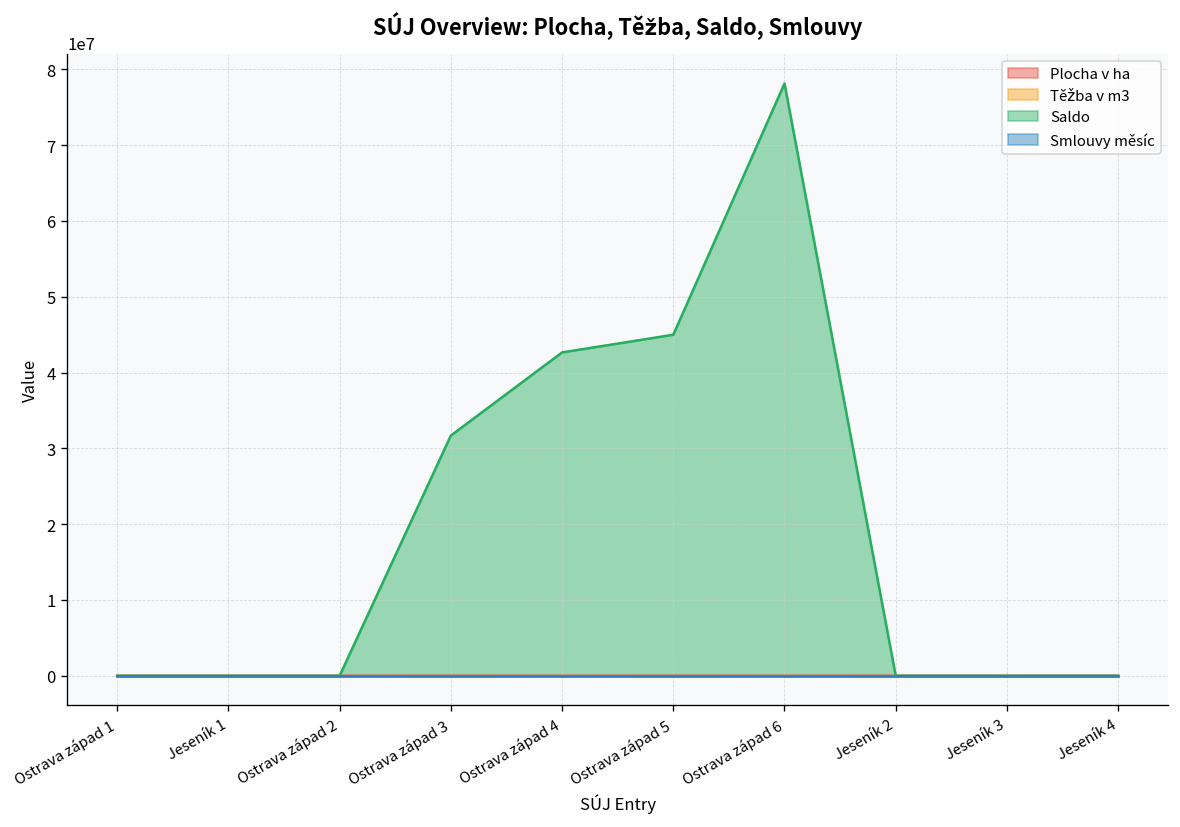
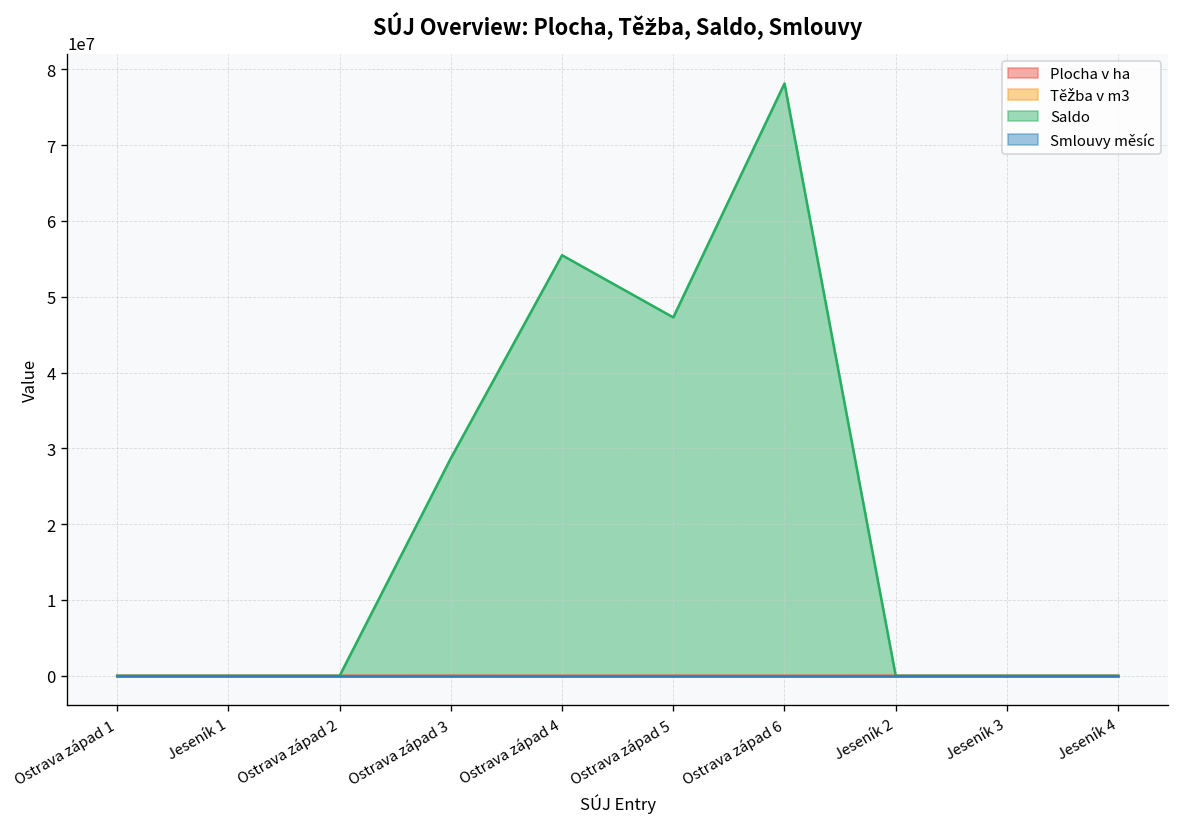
  {
    "Smlouvy měsíc": {
      "Ostrava západ 3": 0,
      "Ostrava západ 4": 0,
      "Ostrava západ 5": 0,
      "Ostrava západ 6": 0
    },
    "Saldo": {
-     "Ostrava západ 3": 32000000,
-     "Ostrava západ 4": 43000000,
-     "Ostrava západ 5": 45000000,
+     "Ostrava západ 3": 29000000,
+     "Ostrava západ 4": 55000000,
+     "Ostrava západ 5": 47000000,
      "Ostrava západ 6": 78000000
    }
  }
